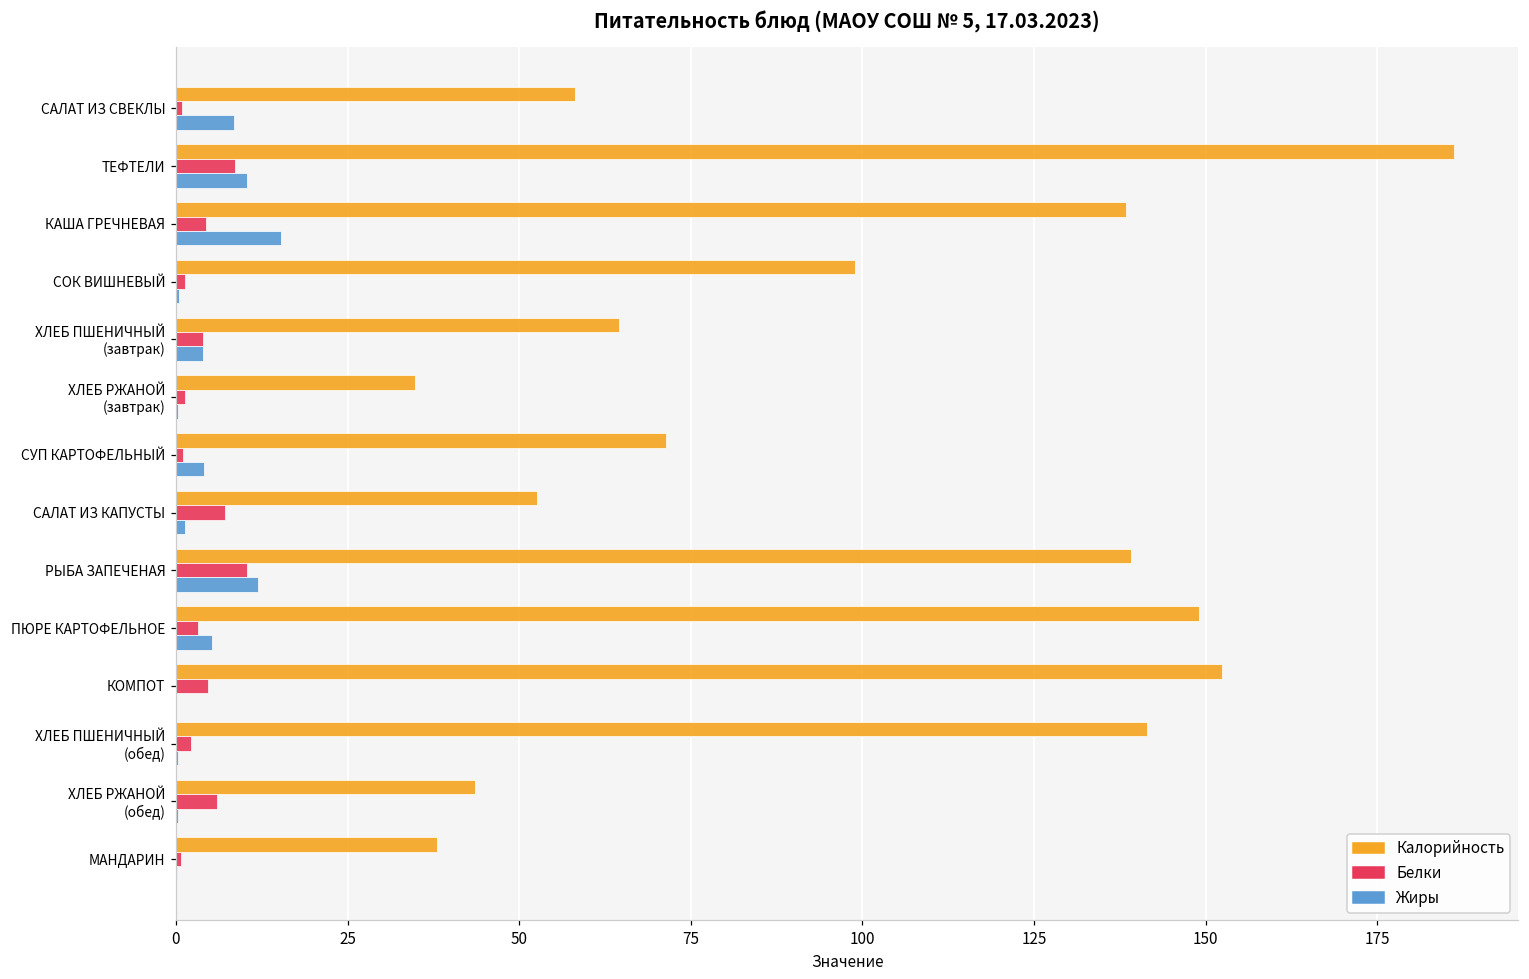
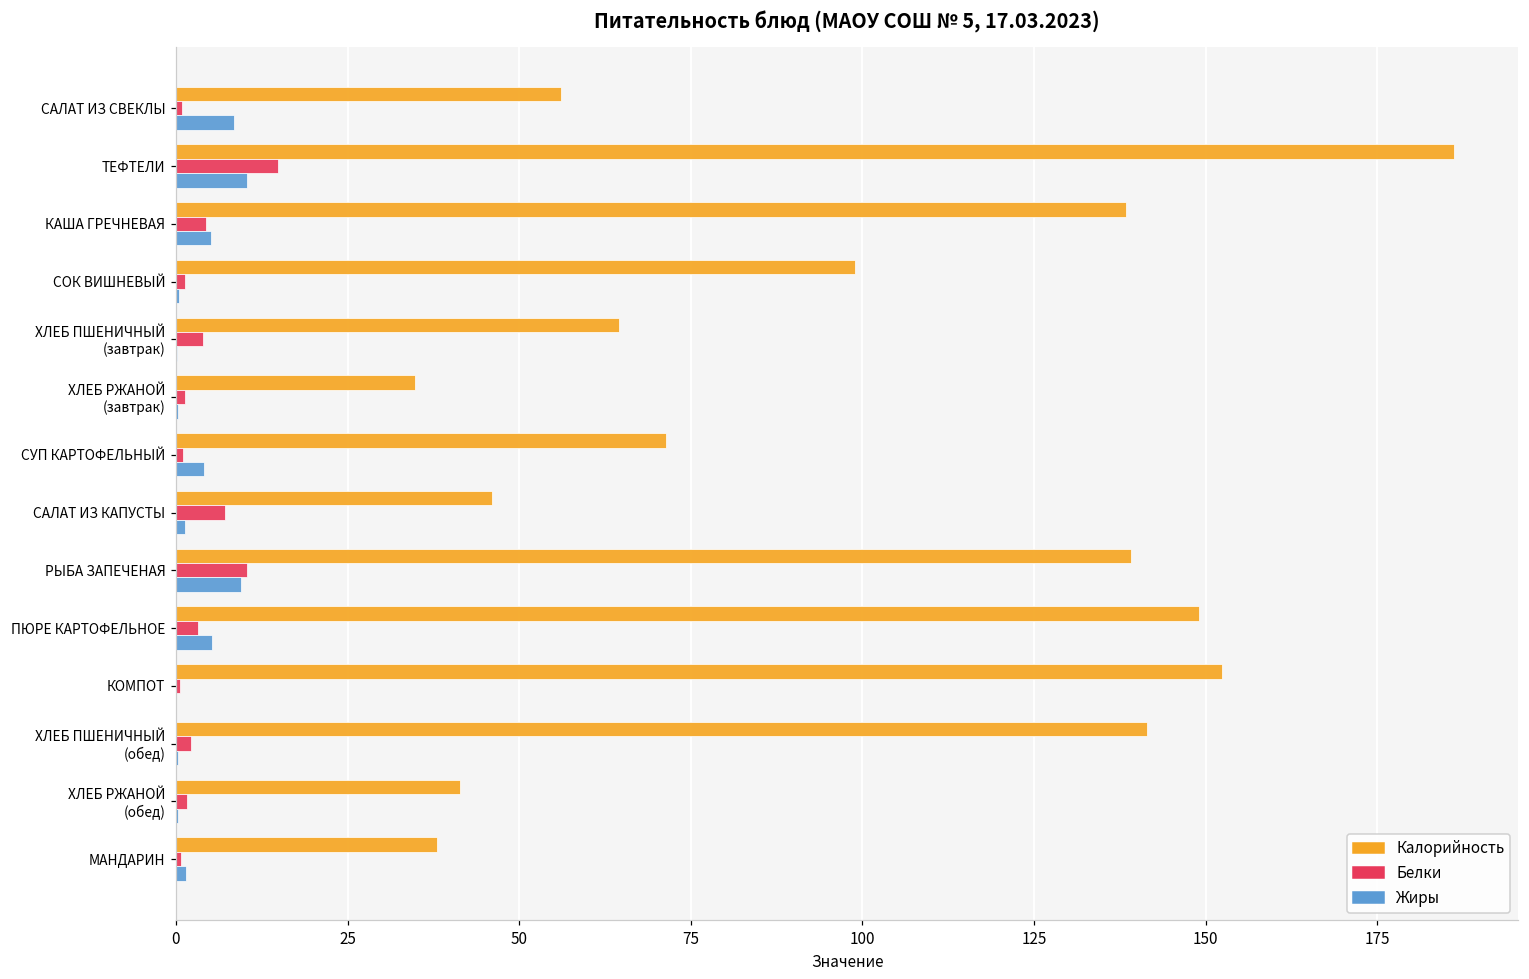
  {
    "Калорийность": {
-     "САЛАТ ИЗ СВЕКЛЫ": 58,
+     "САЛАТ ИЗ СВЕКЛЫ": 56,
      "ТЕФТЕЛИ": 186,
      "КАША ГРЕЧНЕВАЯ": 138,
      "СОК ВИШНЕВЫЙ": 99,
      "ХЛЕБ ПШЕНИЧНЫЙ (завтрак)": 65,
      "ХЛЕБ РЖАНОЙ (завтрак)": 35,
      "СУП КАРТОФЕЛЬНЫЙ": 71,
-     "САЛАТ ИЗ КАПУСТЫ": 53,
+     "САЛАТ ИЗ КАПУСТЫ": 46,
      "РЫБА ЗАПЕЧЕНАЯ": 139,
      "ПЮРЕ КАРТОФЕЛЬНОЕ": 149,
      "КОМПОТ": 152,
      "ХЛЕБ ПШЕНИЧНЫЙ (обед)": 141,
-     "ХЛЕБ РЖАНОЙ (обед)": 44,
+     "ХЛЕБ РЖАНОЙ (обед)": 41,
      "МАНДАРИН": 38
    },
    "Белки": {
      "САЛАТ ИЗ СВЕКЛЫ": 1,
-     "ТЕФТЕЛИ": 9,
+     "ТЕФТЕЛИ": 15,
      "КАША ГРЕЧНЕВАЯ": 4,
      "СОК ВИШНЕВЫЙ": 1,
      "ХЛЕБ ПШЕНИЧНЫЙ (завтрак)": 4,
      "ХЛЕБ РЖАНОЙ (завтрак)": 1,
      "СУП КАРТОФЕЛЬНЫЙ": 1,
      "САЛАТ ИЗ КАПУСТЫ": 7,
      "РЫБА ЗАПЕЧЕНАЯ": 10,
      "ПЮРЕ КАРТОФЕЛЬНОЕ": 3,
-     "КОМПОТ": 5,
+     "КОМПОТ": 1,
      "ХЛЕБ ПШЕНИЧНЫЙ (обед)": 2,
-     "ХЛЕБ РЖАНОЙ (обед)": 6,
+     "ХЛЕБ РЖАНОЙ (обед)": 2,
      "МАНДАРИН": 1
    },
    "Жиры": {
      "САЛАТ ИЗ СВЕКЛЫ": 8,
      "ТЕФТЕЛИ": 10,
-     "КАША ГРЕЧНЕВАЯ": 15,
-     "ХЛЕБ ПШЕНИЧНЫЙ (завтрак)": 4,
+     "КАША ГРЕЧНЕВАЯ": 5,
+     "ХЛЕБ ПШЕНИЧНЫЙ (завтрак)": 0,
      "СУП КАРТОФЕЛЬНЫЙ": 4,
      "САЛАТ ИЗ КАПУСТЫ": 1,
-     "РЫБА ЗАПЕЧЕНАЯ": 12,
+     "РЫБА ЗАПЕЧЕНАЯ": 10,
      "ПЮРЕ КАРТОФЕЛЬНОЕ": 5,
      "КОМПОТ": 0,
-     "МАНДАРИН": 0
+     "МАНДАРИН": 2
    }
  }
